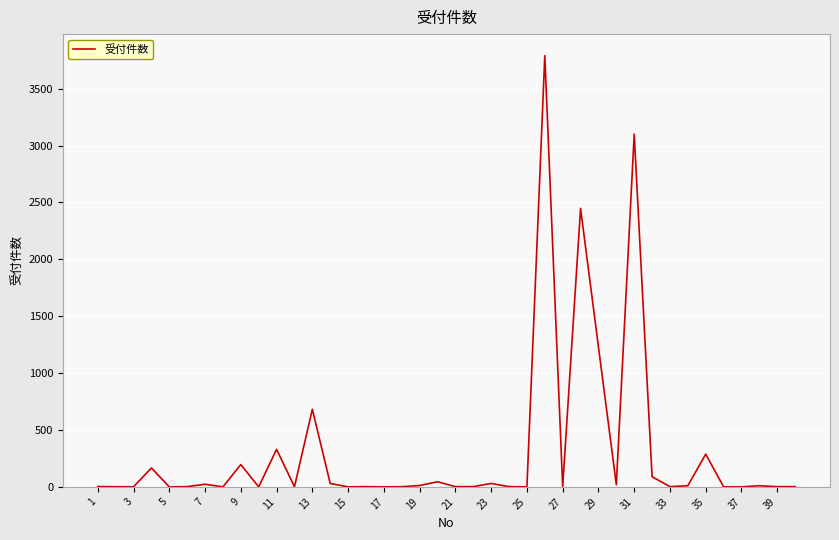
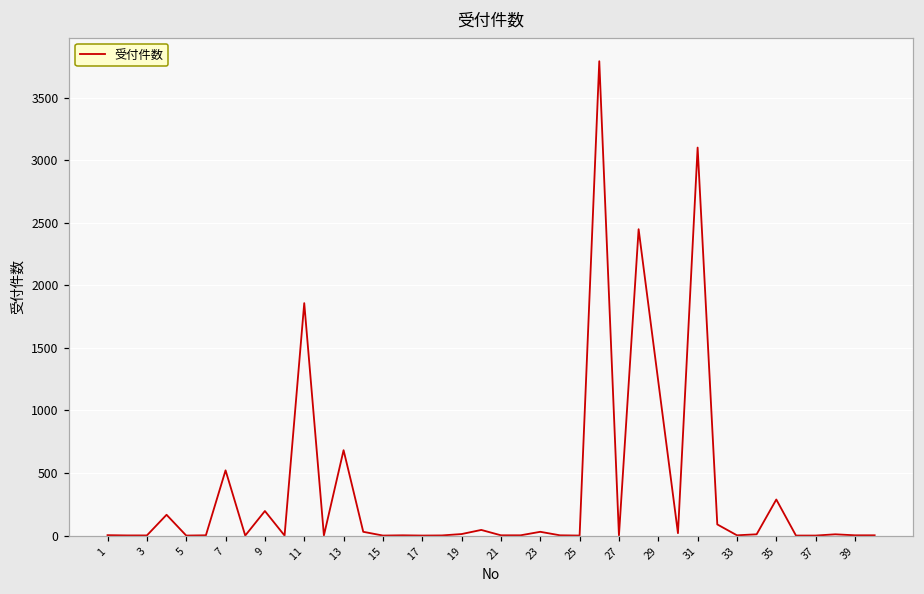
  {
    "1": 0,
    "3": 0,
    "5": 0,
-   "7": 20,
+   "7": 520,
    "9": 200,
-   "11": 330,
+   "11": 1860,
    "13": 680,
    "15": 0,
    "17": 0,
    "19": 10,
    "21": 0,
    "23": 30,
    "25": 0,
    "27": 0,
    "29": 1230,
    "31": 3100,
    "33": 0,
    "35": 290,
    "37": 0,
    "39": 0
  }
